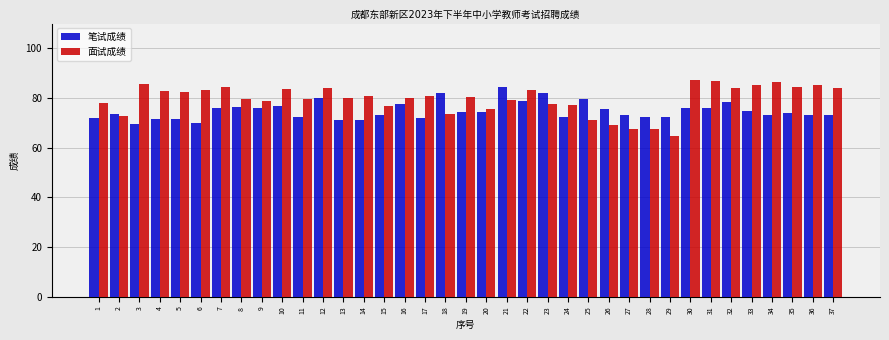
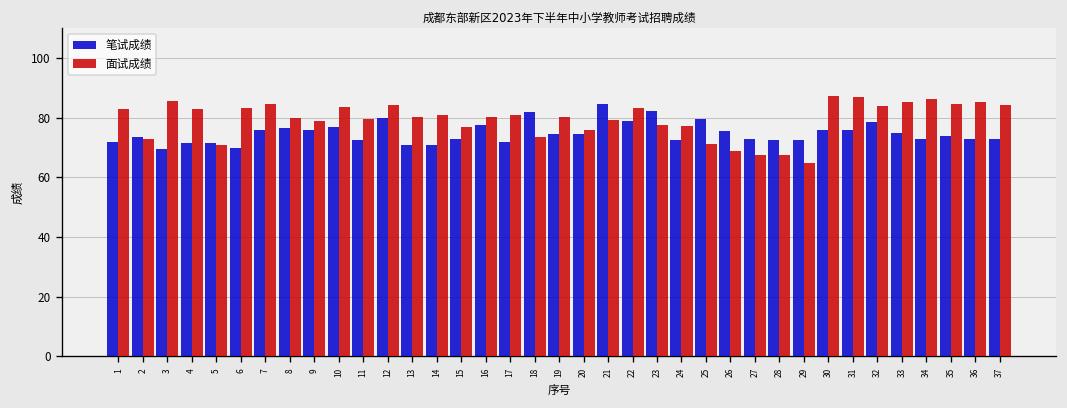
  {
    "笔试成绩": {
      "1": 72,
      "2": 74,
      "3": 70,
      "4": 72,
      "5": 72,
      "6": 70,
      "7": 76,
      "8": 77,
      "9": 76,
      "10": 77,
      "11": 73,
      "12": 80,
      "13": 71,
      "14": 71,
      "15": 73,
      "16": 78,
      "17": 72,
      "18": 82,
      "19": 75,
      "20": 75,
      "21": 85,
      "22": 79,
      "23": 82,
      "24": 73,
      "25": 80,
      "26": 76,
      "27": 73,
      "28": 73,
      "29": 73,
      "30": 76,
      "31": 76,
      "32": 79,
      "33": 75,
      "34": 73,
      "35": 74,
      "36": 73,
      "37": 73
    },
    "面试成绩": {
-     "1": 78,
+     "1": 83,
      "2": 73,
      "3": 86,
      "4": 83,
-     "5": 83,
+     "5": 71,
      "6": 83,
      "7": 85,
      "8": 80,
      "9": 79,
      "10": 84,
      "11": 80,
      "12": 84,
      "13": 80,
      "14": 81,
      "15": 77,
      "16": 80,
      "17": 81,
      "18": 74,
      "19": 80,
      "20": 76,
      "21": 79,
      "22": 83,
      "23": 78,
      "24": 77,
      "25": 71,
      "26": 69,
      "27": 68,
      "28": 67,
      "29": 65,
      "30": 87,
      "31": 87,
      "32": 84,
      "33": 85,
      "34": 86,
      "35": 85,
      "36": 85,
      "37": 84
    }
  }
